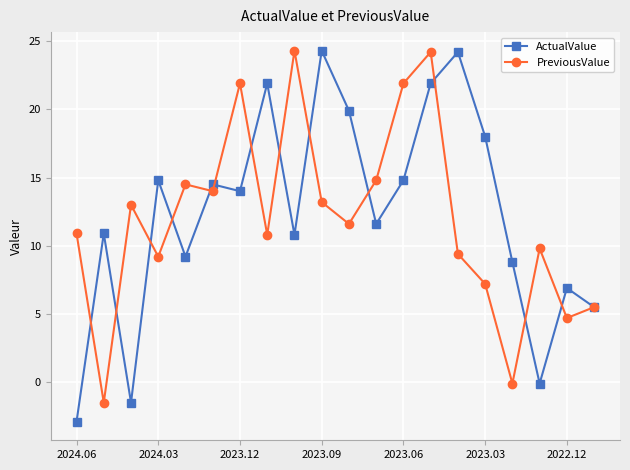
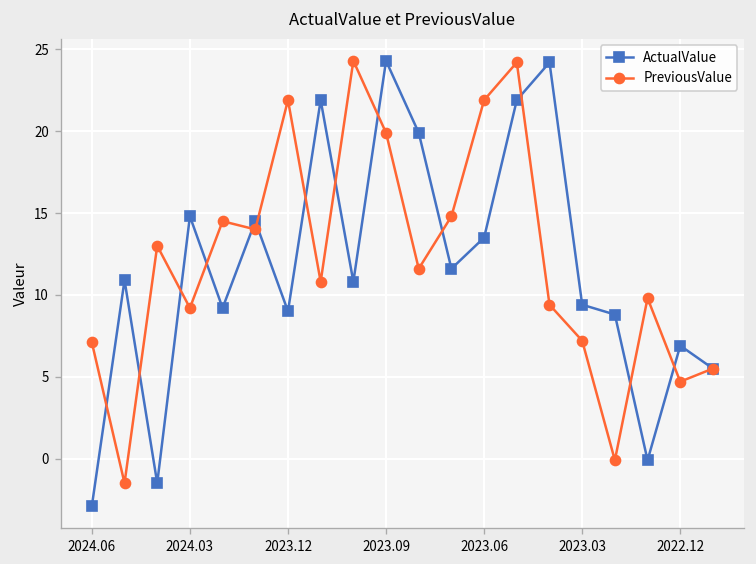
  {
    "ActualValue": {
      "2024.06": -2.9,
      "2024.03": 14.8,
-     "2023.12": 14,
+     "2023.12": 9,
      "2023.09": 24.3,
-     "2023.06": 14.8,
-     "2023.03": 18.0,
+     "2023.06": 13.5,
+     "2023.03": 9.4,
      "2022.12": 6.9
    },
    "PreviousValue": {
-     "2024.06": 10.9,
+     "2024.06": 7.1,
      "2024.03": 9.2,
      "2023.12": 21.9,
-     "2023.09": 13.2,
+     "2023.09": 19.9,
      "2023.06": 21.9,
      "2023.03": 7.2,
      "2022.12": 4.7
    }
  }
